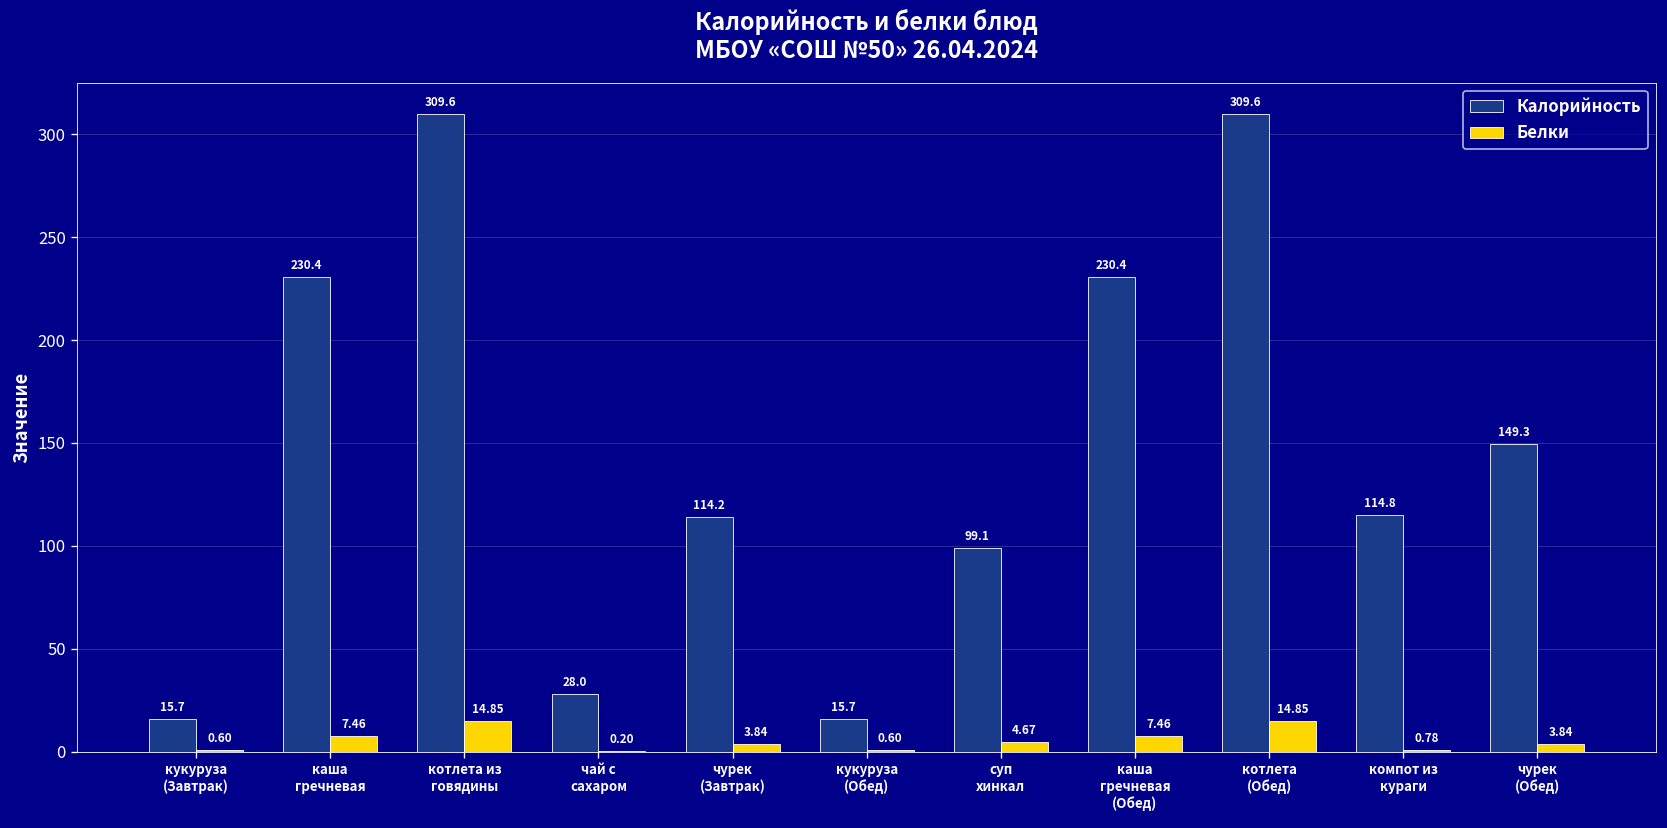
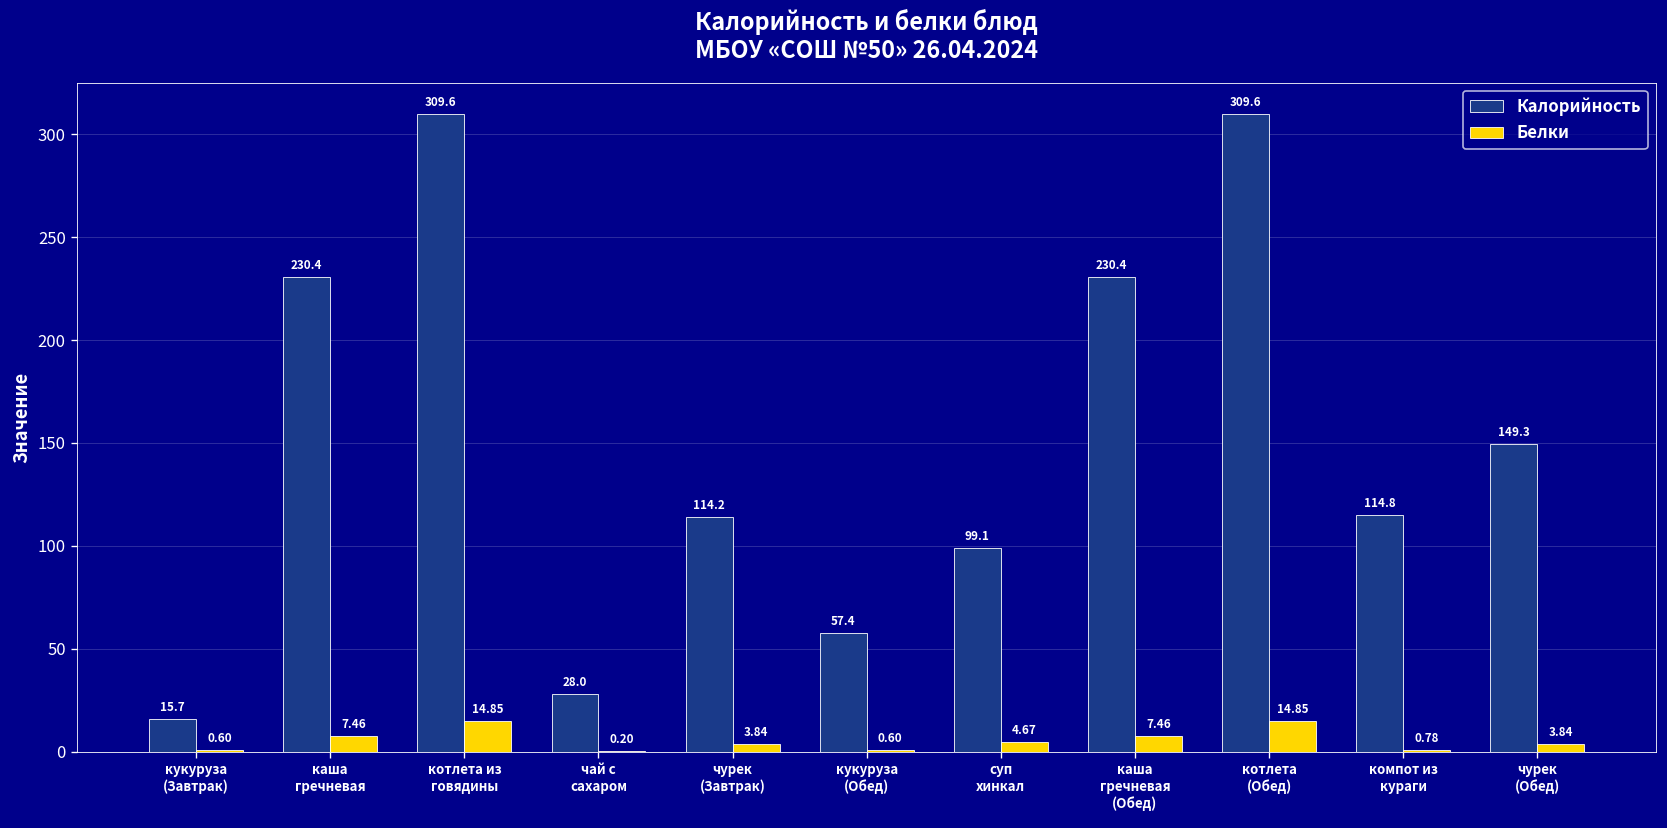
  {
    "Калорийность": {
      "кукуруза (Завтрак)": 15.7,
      "каша гречневая": 230.4,
      "котлета из говядины": 309.6,
      "чай с сахаром": 28.0,
      "чурек (Завтрак)": 114.2,
-     "кукуруза (Обед)": 15.7,
+     "кукуруза (Обед)": 57.4,
      "суп хинкал": 99.1,
      "каша гречневая (Обед)": 230.4,
      "котлета (Обед)": 309.6,
      "компот из кураги": 114.8,
      "чурек (Обед)": 149.3
    },
    "Белки": {
      "кукуруза (Завтрак)": 0.60,
      "каша гречневая": 7.46,
      "котлета из говядины": 14.85,
      "чай с сахаром": 0.20,
      "чурек (Завтрак)": 3.84,
      "кукуруза (Обед)": 0.60,
      "суп хинкал": 4.67,
      "каша гречневая (Обед)": 7.46,
      "котлета (Обед)": 14.85,
      "компот из кураги": 0.78,
      "чурек (Обед)": 3.84
    }
  }
